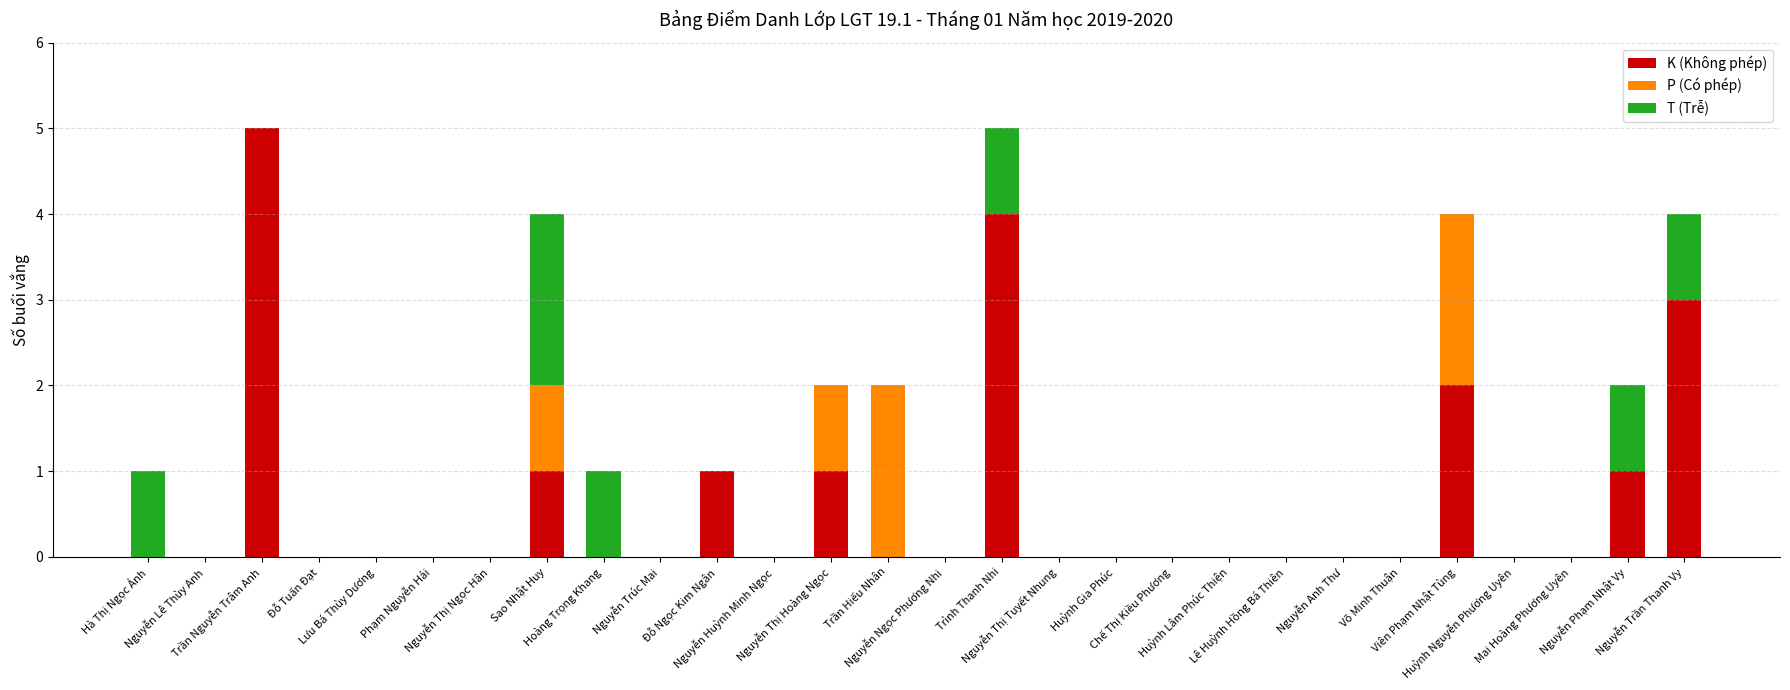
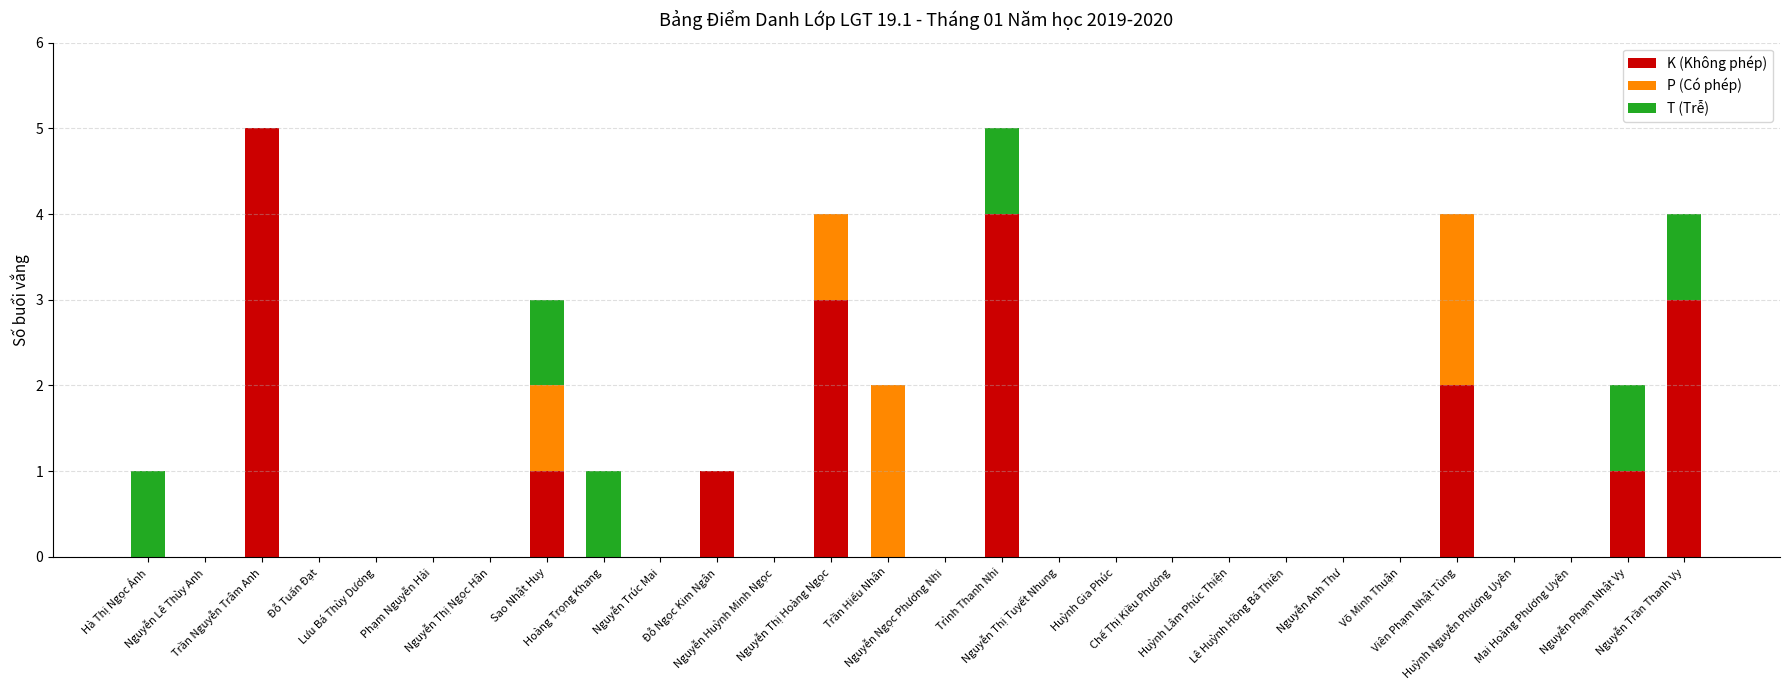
  {
    "K (Không phép)": {
      "Hà Thị Ngọc Ánh": 0,
      "Nguyễn Lê Thùy Anh": 0,
      "Trần Nguyễn Trâm Anh": 5,
      "Đỗ Tuấn Đạt": 0,
      "Lưu Bá Thùy Dương": 0,
      "Phạm Nguyễn Hải": 0,
      "Nguyễn Thị Ngọc Hân": 0,
      "Sao Nhật Huy": 1,
      "Hoàng Trọng Khang": 0,
      "Nguyễn Trúc Mai": 0,
      "Đỗ Ngọc Kim Ngân": 1,
      "Nguyễn Huỳnh Minh Ngọc": 0,
-     "Nguyễn Thị Hoàng Ngọc": 1,
+     "Nguyễn Thị Hoàng Ngọc": 3,
      "Trần Hiếu Nhân": 0,
      "Nguyễn Ngọc Phương Nhi": 0,
      "Trình Thanh Nhi": 4,
      "Nguyễn Thị Tuyết Nhung": 0,
      "Huỳnh Gia Phúc": 0,
      "Chế Thị Kiều Phương": 0,
      "Huỳnh Lâm Phúc Thiện": 0,
      "Lê Huỳnh Hồng Bá Thiên": 0,
      "Nguyễn Anh Thư": 0,
      "Võ Minh Thuận": 0,
      "Viên Phạm Nhật Tùng": 2,
      "Huỳnh Nguyễn Phương Uyên": 0,
      "Mai Hoàng Phương Uyên": 0,
      "Nguyễn Phạm Nhật Vy": 1,
      "Nguyễn Trần Thanh Vy": 3
    },
    "T (Trễ)": {
-     "Sao Nhật Huy": 2
+     "Sao Nhật Huy": 1
    }
  }
